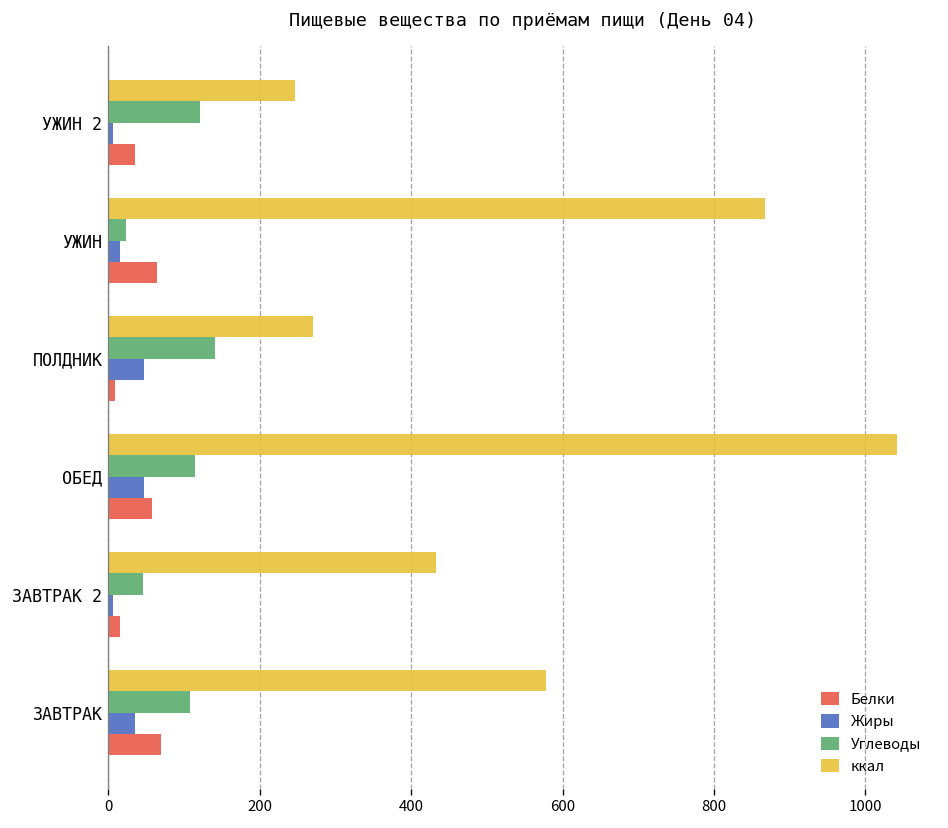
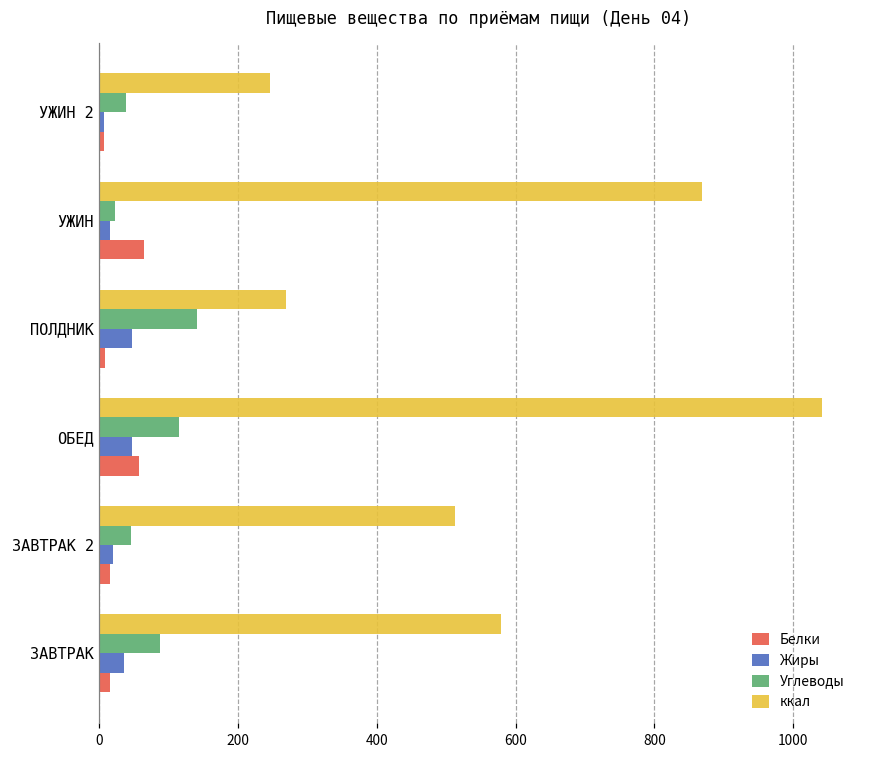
  {
    "Белки": {
-     "УЖИН 2": 40,
+     "УЖИН 2": 10,
      "УЖИН": 60,
      "ПОЛДНИК": 10,
      "ОБЕД": 60,
      "ЗАВТРАК 2": 20,
-     "ЗАВТРАК": 70
+     "ЗАВТРАК": 20
    },
    "Жиры": {
      "УЖИН 2": 10,
      "УЖИН": 20,
      "ПОЛДНИК": 50,
      "ОБЕД": 50,
-     "ЗАВТРАК 2": 10,
+     "ЗАВТРАК 2": 20,
      "ЗАВТРАК": 40
    },
    "Углеводы": {
-     "УЖИН 2": 120,
+     "УЖИН 2": 40,
      "УЖИН": 20,
      "ПОЛДНИК": 140,
      "ОБЕД": 110,
      "ЗАВТРАК 2": 50,
-     "ЗАВТРАК": 110
+     "ЗАВТРАК": 90
    },
    "ккал": {
      "УЖИН 2": 250,
      "УЖИН": 870,
      "ПОЛДНИК": 270,
      "ОБЕД": 1040,
-     "ЗАВТРАК 2": 430,
+     "ЗАВТРАК 2": 510,
      "ЗАВТРАК": 580
    }
  }
